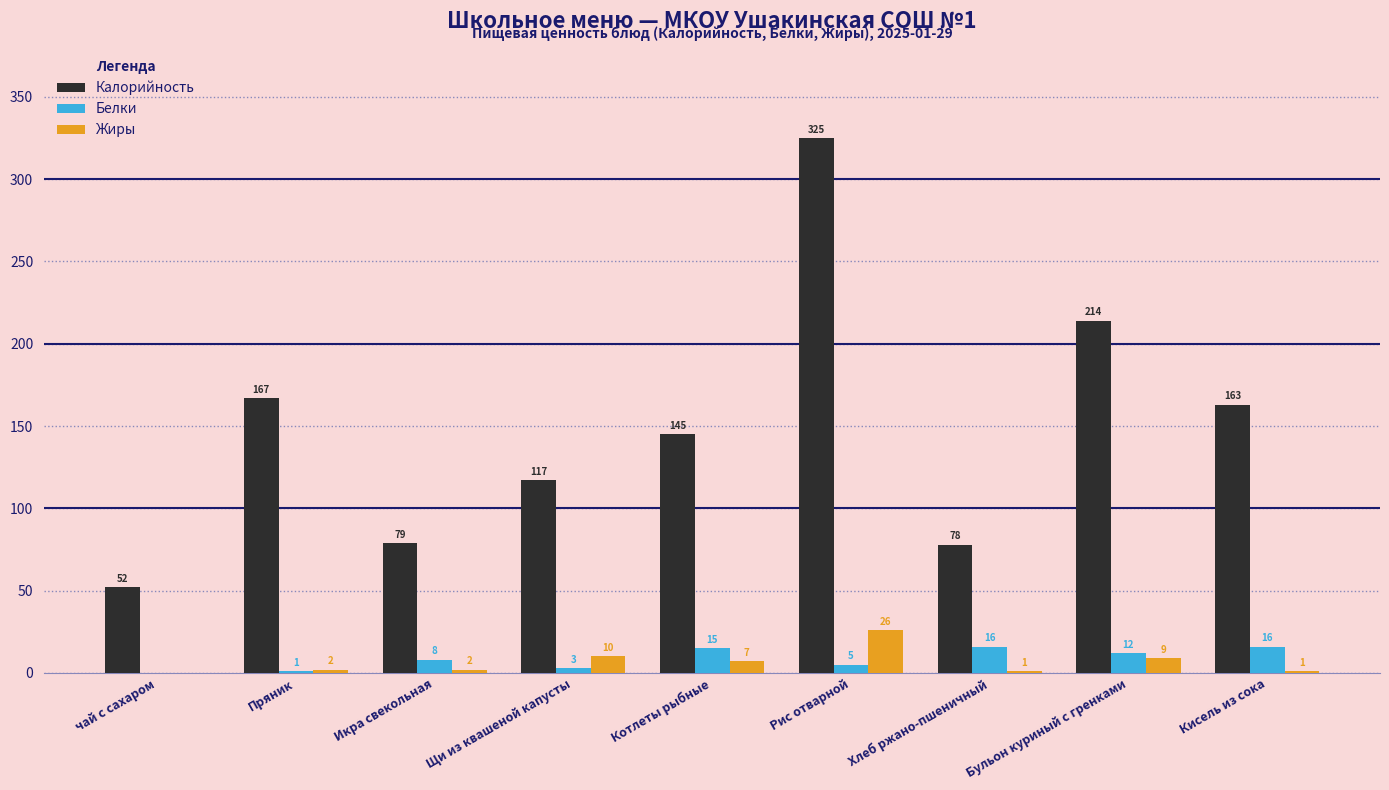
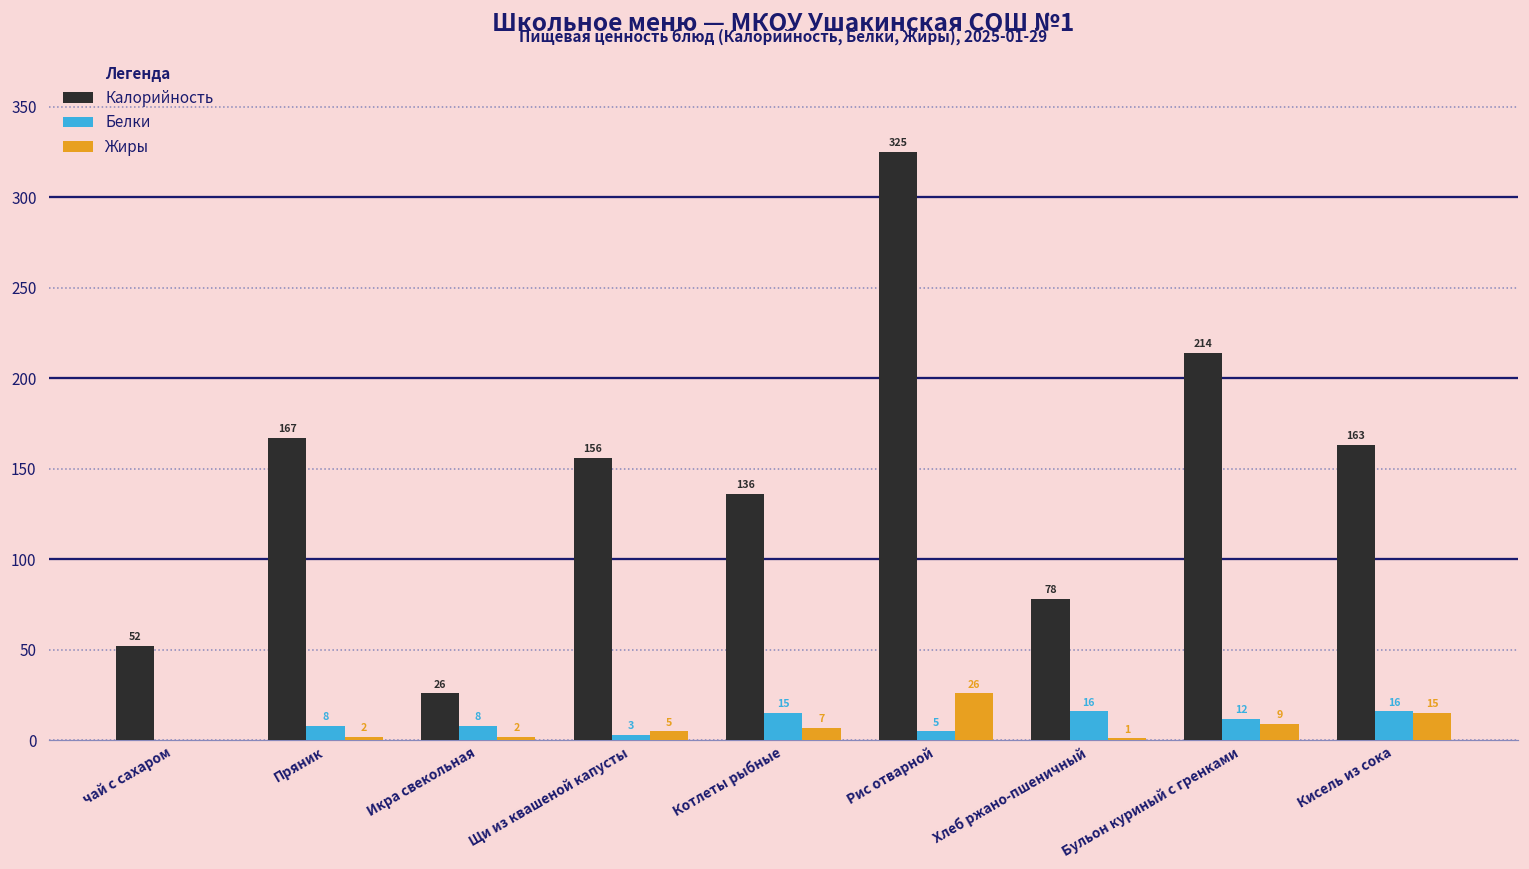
  {
    "Калорийность": {
      "чай с сахаром": 52,
      "Пряник": 167,
-     "Икра свекольная": 79,
-     "Щи из квашеной капусты": 117,
-     "Котлеты рыбные": 145,
+     "Икра свекольная": 26,
+     "Щи из квашеной капусты": 156,
+     "Котлеты рыбные": 136,
      "Рис отварной": 325,
      "Хлеб ржано-пшеничный": 78,
      "Бульон куриный с гренками": 214,
      "Кисель из сока": 163
    },
    "Белки": {
-     "Пряник": 1,
+     "Пряник": 8,
      "Икра свекольная": 8,
      "Щи из квашеной капусты": 3,
      "Котлеты рыбные": 15,
      "Рис отварной": 5,
      "Хлеб ржано-пшеничный": 16,
      "Бульон куриный с гренками": 12,
      "Кисель из сока": 16
    },
    "Жиры": {
      "Пряник": 2,
      "Икра свекольная": 2,
-     "Щи из квашеной капусты": 10,
+     "Щи из квашеной капусты": 5,
      "Котлеты рыбные": 7,
      "Рис отварной": 26,
      "Хлеб ржано-пшеничный": 1,
      "Бульон куриный с гренками": 9,
-     "Кисель из сока": 1
+     "Кисель из сока": 15
    }
  }
